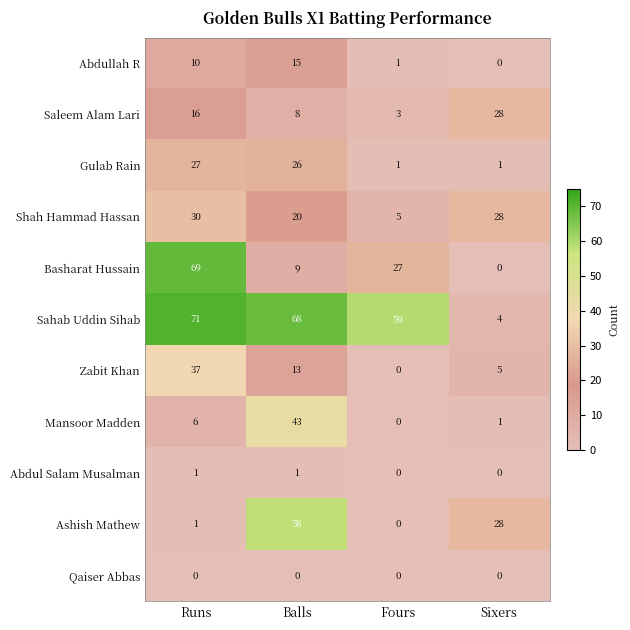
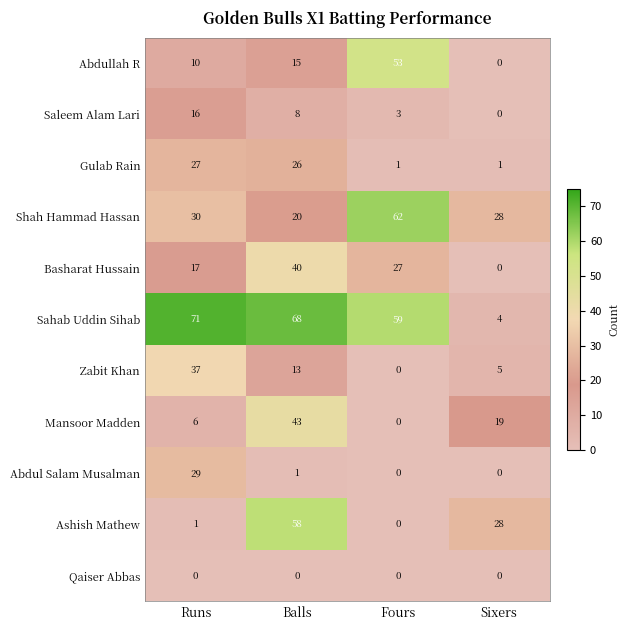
  {
    "Abdullah R": {
      "Runs": 10,
      "Balls": 15,
-     "Fours": 1,
+     "Fours": 53,
      "Sixers": 0
    },
    "Saleem Alam Lari": {
      "Runs": 16,
      "Balls": 8,
      "Fours": 3,
-     "Sixers": 28
+     "Sixers": 0
    },
    "Gulab Rain": {
      "Runs": 27,
      "Balls": 26,
      "Fours": 1,
      "Sixers": 1
    },
    "Shah Hammad Hassan": {
      "Runs": 30,
      "Balls": 20,
-     "Fours": 5,
+     "Fours": 62,
      "Sixers": 28
    },
    "Basharat Hussain": {
-     "Runs": 69,
-     "Balls": 9,
+     "Runs": 17,
+     "Balls": 40,
      "Fours": 27,
      "Sixers": 0
    },
    "Sahab Uddin Sihab": {
      "Runs": 71,
      "Balls": 68,
      "Fours": 59,
      "Sixers": 4
    },
    "Zabit Khan": {
      "Runs": 37,
      "Balls": 13,
      "Fours": 0,
      "Sixers": 5
    },
    "Mansoor Madden": {
      "Runs": 6,
      "Balls": 43,
      "Fours": 0,
-     "Sixers": 1
+     "Sixers": 19
    },
    "Abdul Salam Musalman": {
-     "Runs": 1,
+     "Runs": 29,
      "Balls": 1,
      "Fours": 0,
      "Sixers": 0
    },
    "Ashish Mathew": {
      "Runs": 1,
      "Balls": 58,
      "Fours": 0,
      "Sixers": 28
    },
    "Qaiser Abbas": {
      "Runs": 0,
      "Balls": 0,
      "Fours": 0,
      "Sixers": 0
    }
  }
